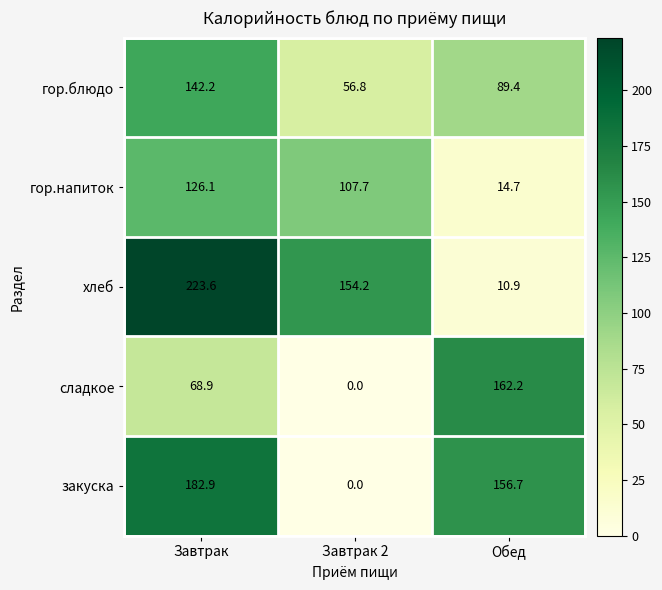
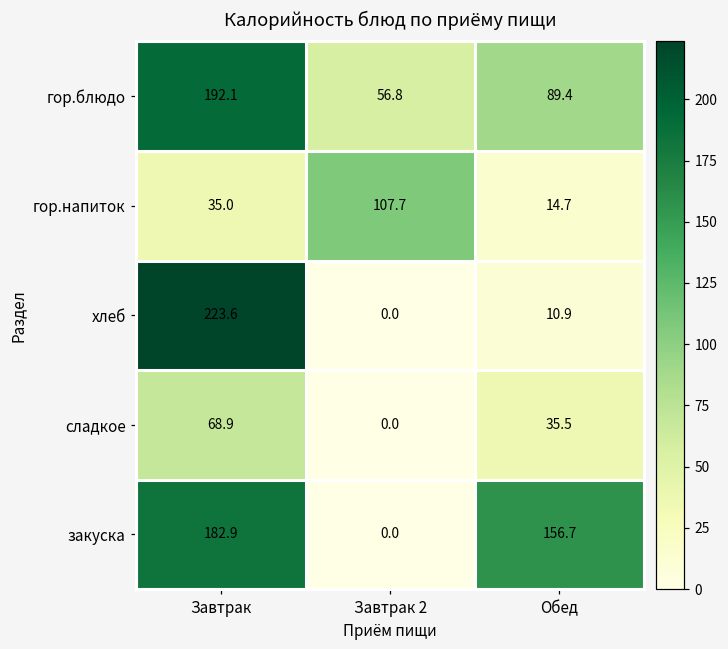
  {
    "гор.блюдо": {
-     "Завтрак": 142.2,
+     "Завтрак": 192.1,
      "Завтрак 2": 56.8,
      "Обед": 89.4
    },
    "гор.напиток": {
-     "Завтрак": 126.1,
+     "Завтрак": 35.0,
      "Завтрак 2": 107.7,
      "Обед": 14.7
    },
    "хлеб": {
      "Завтрак": 223.6,
-     "Завтрак 2": 154.2,
+     "Завтрак 2": 0.0,
      "Обед": 10.9
    },
    "сладкое": {
      "Завтрак": 68.9,
      "Завтрак 2": 0.0,
-     "Обед": 162.2
+     "Обед": 35.5
    },
    "закуска": {
      "Завтрак": 182.9,
      "Завтрак 2": 0.0,
      "Обед": 156.7
    }
  }
